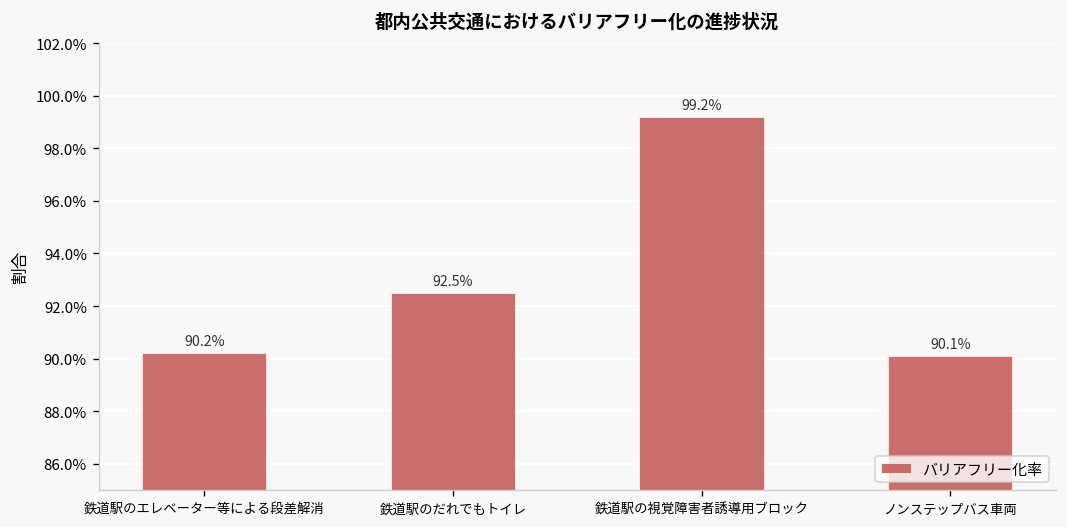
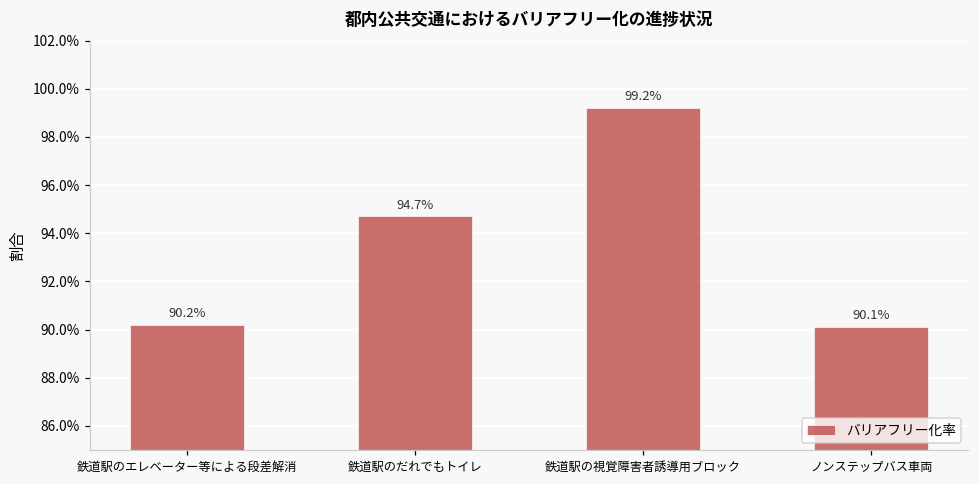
  {
    "鉄道駅のエレベーター等による段差解消": "90.2%",
-   "鉄道駅のだれでもトイレ": "92.5%",
+   "鉄道駅のだれでもトイレ": "94.7%",
    "鉄道駅の視覚障害者誘導用ブロック": "99.2%",
    "ノンステップバス車両": "90.1%"
  }
